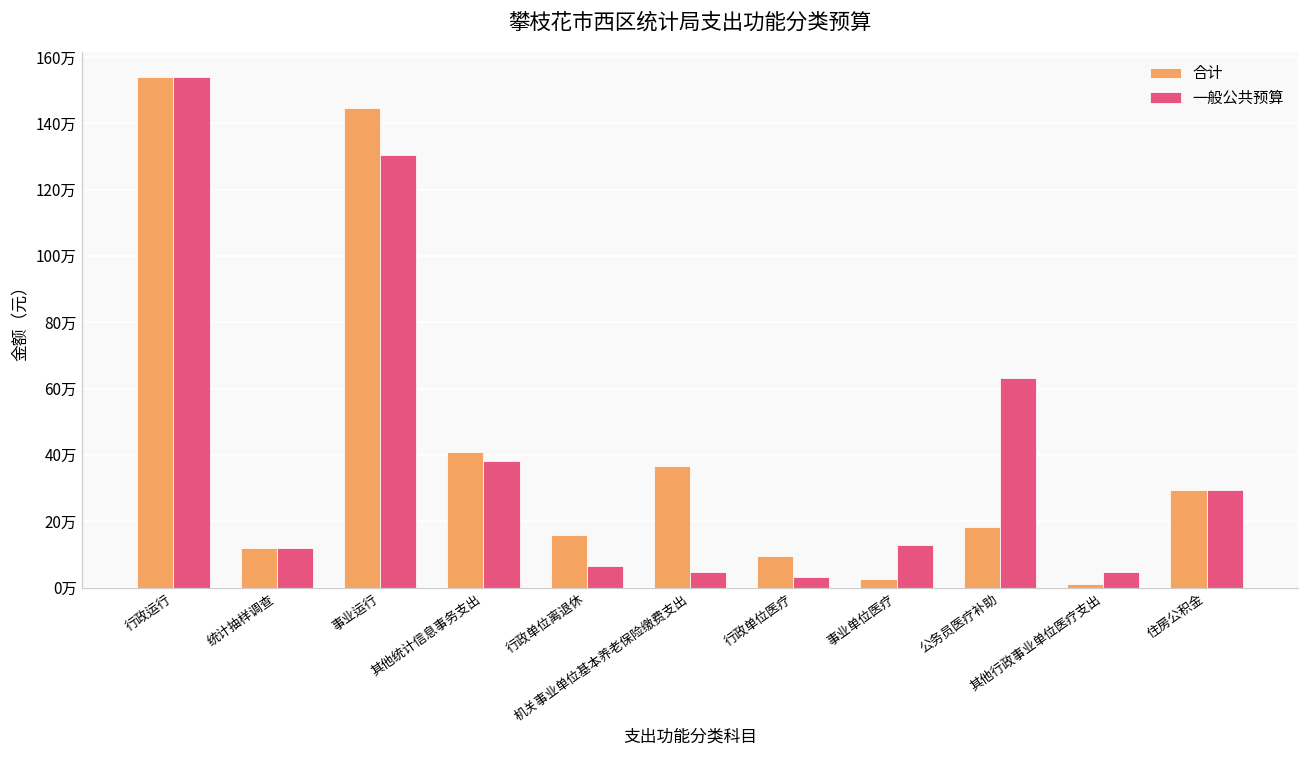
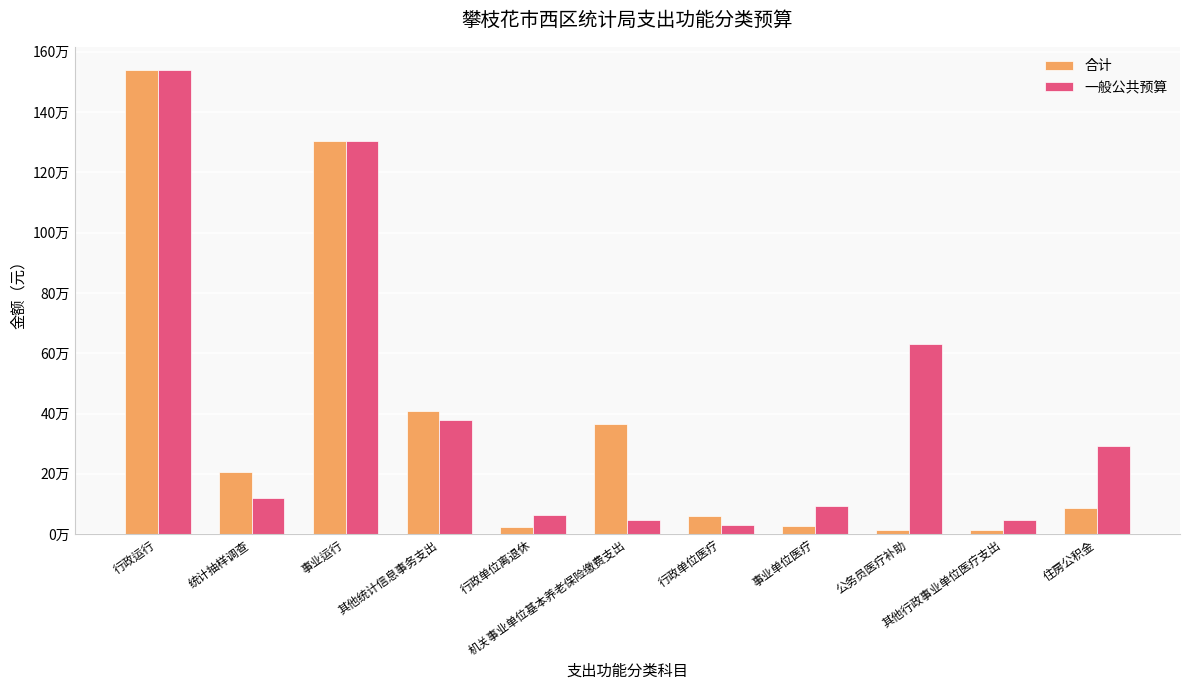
  {
    "合计": {
      "行政运行": "154万",
-     "统计抽样调查": "12万",
-     "事业运行": "145万",
+     "统计抽样调查": "21万",
+     "事业运行": "130万",
      "其他统计信息事务支出": "41万",
-     "行政单位离退休": "16万",
+     "行政单位离退休": "2万",
      "机关事业单位基本养老保险缴费支出": "37万",
-     "行政单位医疗": "10万",
+     "行政单位医疗": "6万",
      "事业单位医疗": "3万",
-     "公务员医疗补助": "18万",
+     "公务员医疗补助": "1万",
      "其他行政事业单位医疗支出": "1万",
-     "住房公积金": "29万"
+     "住房公积金": "9万"
    },
    "一般公共预算": {
      "行政运行": "154万",
      "统计抽样调查": "12万",
      "事业运行": "130万",
      "其他统计信息事务支出": "38万",
      "行政单位离退休": "6万",
      "机关事业单位基本养老保险缴费支出": "5万",
      "行政单位医疗": "3万",
-     "事业单位医疗": "13万",
+     "事业单位医疗": "9万",
      "公务员医疗补助": "63万",
      "其他行政事业单位医疗支出": "5万",
      "住房公积金": "29万"
    }
  }
